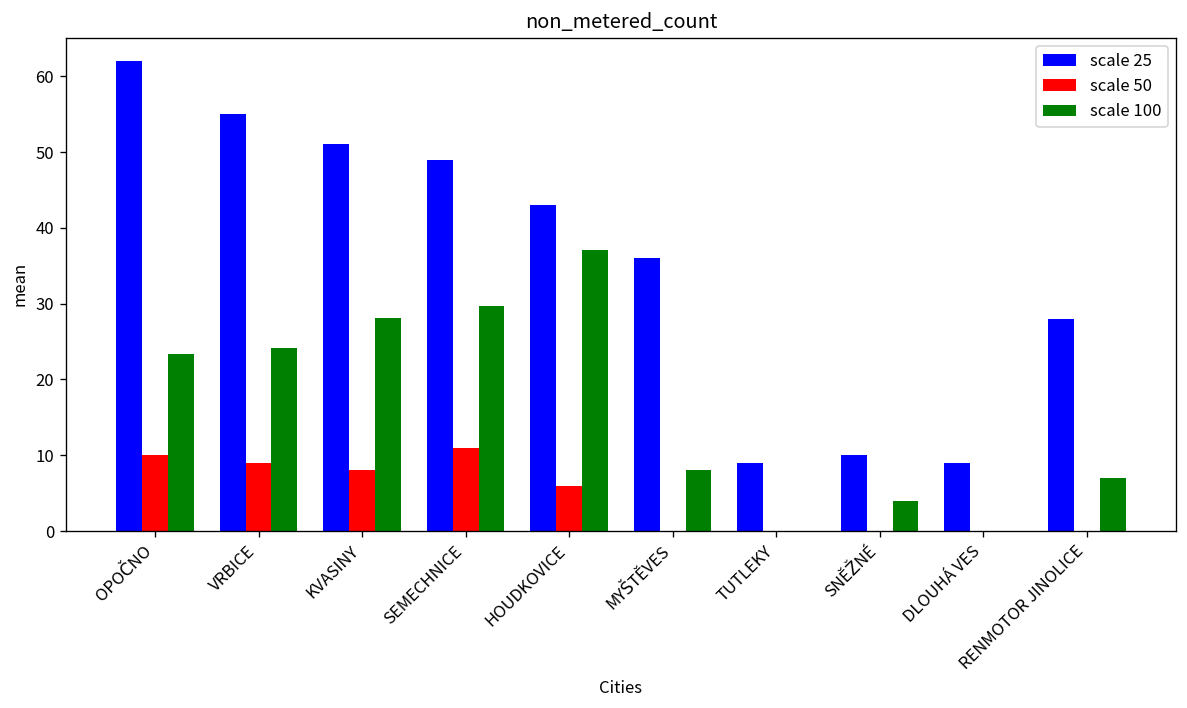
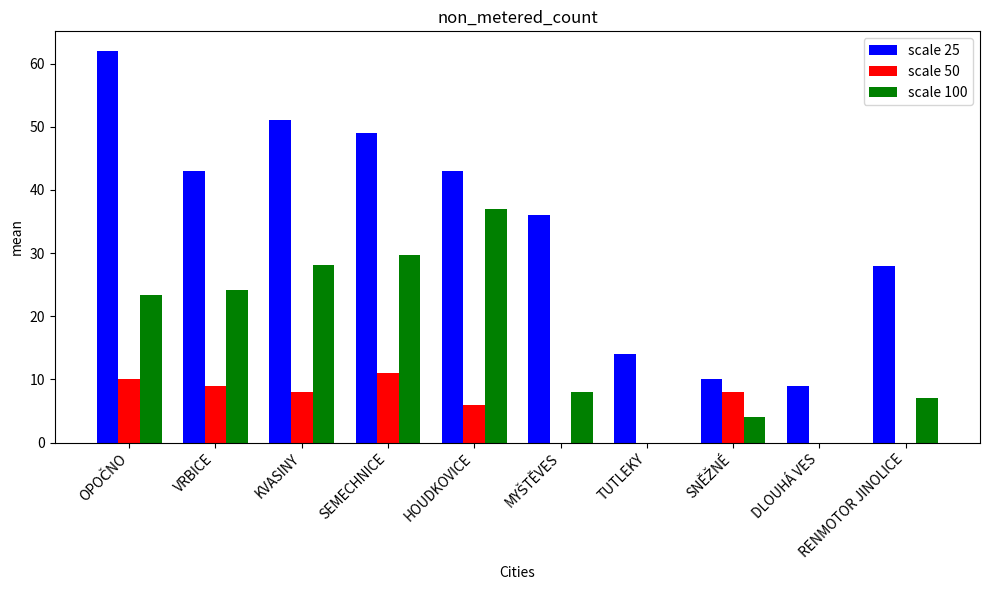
  {
    "scale 25": {
      "OPOČNO": 62,
-     "VRBICE": 55,
+     "VRBICE": 43,
      "KVASINY": 51,
      "SEMECHNICE": 49,
      "HOUDKOVICE": 43,
      "MYŠTĚVES": 36,
-     "TUTLEKY": 9,
+     "TUTLEKY": 14,
      "SNĚŽNÉ": 10,
      "DLOUHÁ VES": 9,
      "RENMOTOR JINOLICE": 28
    },
    "scale 50": {
      "OPOČNO": 10,
      "VRBICE": 9,
      "KVASINY": 8,
      "SEMECHNICE": 11,
      "HOUDKOVICE": 6,
      "MYŠTĚVES": 0,
      "TUTLEKY": 0,
-     "SNĚŽNÉ": 0,
+     "SNĚŽNÉ": 8,
      "DLOUHÁ VES": 0,
      "RENMOTOR JINOLICE": 0
    },
    "scale 100": {
      "OPOČNO": 23,
      "VRBICE": 24,
      "KVASINY": 28,
      "SEMECHNICE": 30,
      "HOUDKOVICE": 37,
      "MYŠTĚVES": 8,
      "TUTLEKY": 0,
      "SNĚŽNÉ": 4,
      "DLOUHÁ VES": 0,
      "RENMOTOR JINOLICE": 7
    }
  }
